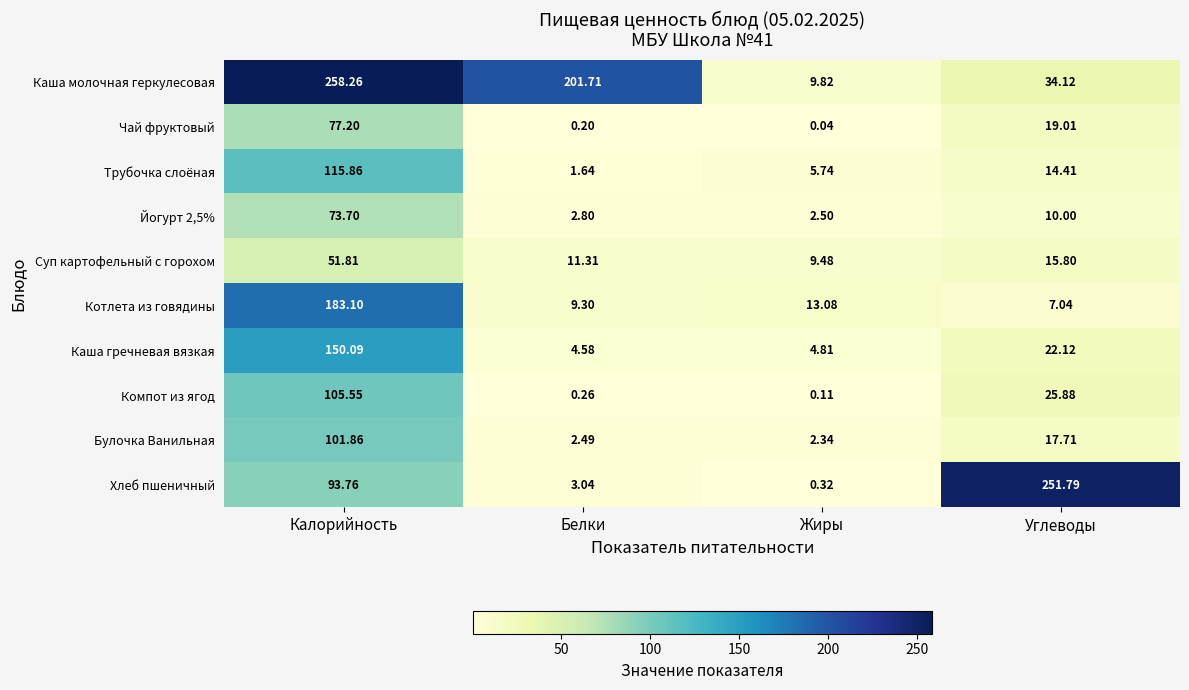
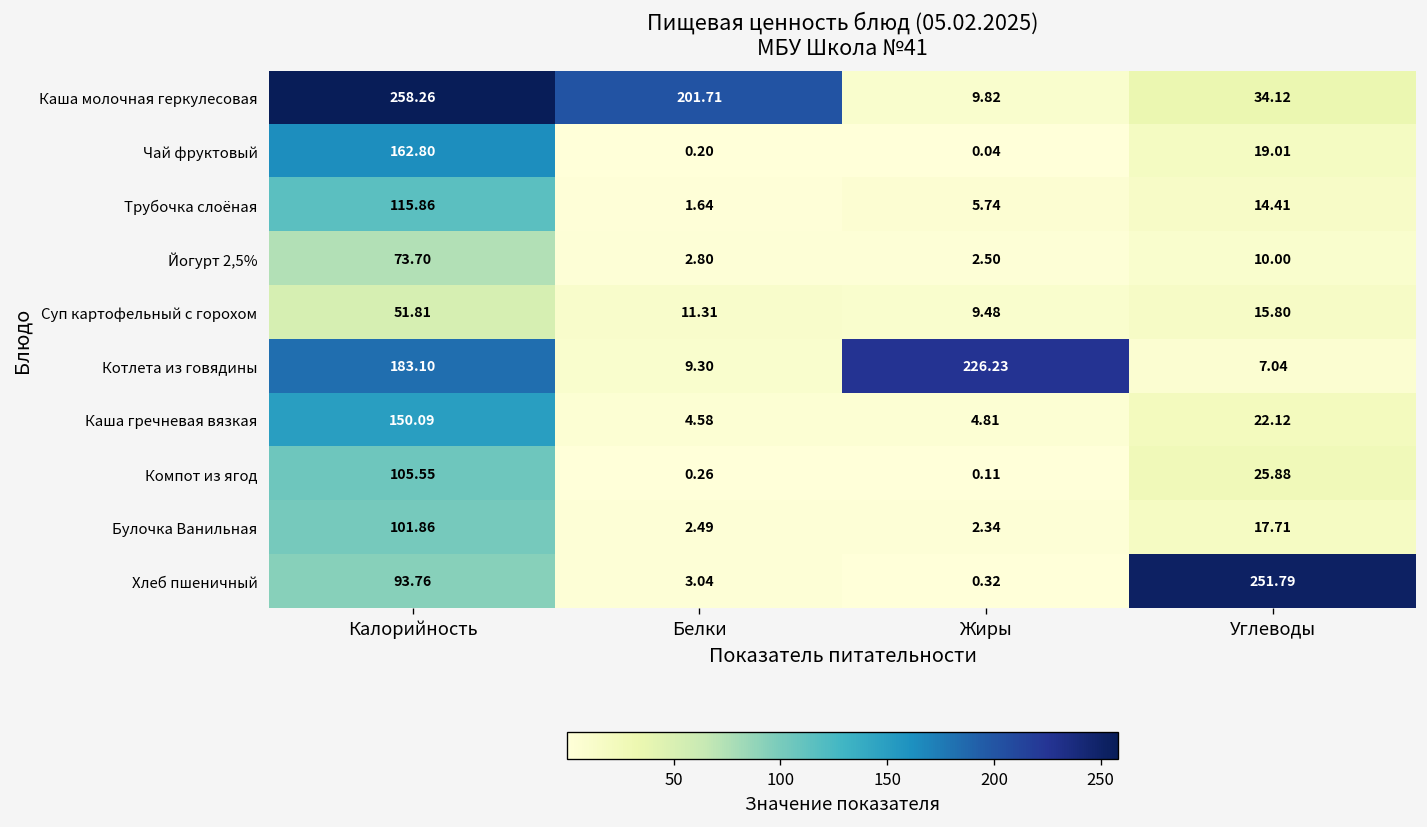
  {
    "Каша молочная геркулесовая": {
      "Калорийность": 258.26,
      "Белки": 201.71,
      "Жиры": 9.82,
      "Углеводы": 34.12
    },
    "Чай фруктовый": {
-     "Калорийность": 77.20,
+     "Калорийность": 162.80,
      "Белки": 0.20,
      "Жиры": 0.04,
      "Углеводы": 19.01
    },
    "Трубочка слоёная": {
      "Калорийность": 115.86,
      "Белки": 1.64,
      "Жиры": 5.74,
      "Углеводы": 14.41
    },
    "Йогурт 2,5%": {
      "Калорийность": 73.70,
      "Белки": 2.80,
      "Жиры": 2.50,
      "Углеводы": 10.00
    },
    "Суп картофельный с горохом": {
      "Калорийность": 51.81,
      "Белки": 11.31,
      "Жиры": 9.48,
      "Углеводы": 15.80
    },
    "Котлета из говядины": {
      "Калорийность": 183.10,
      "Белки": 9.30,
-     "Жиры": 13.08,
+     "Жиры": 226.23,
      "Углеводы": 7.04
    },
    "Каша гречневая вязкая": {
      "Калорийность": 150.09,
      "Белки": 4.58,
      "Жиры": 4.81,
      "Углеводы": 22.12
    },
    "Компот из ягод": {
      "Калорийность": 105.55,
      "Белки": 0.26,
      "Жиры": 0.11,
      "Углеводы": 25.88
    },
    "Булочка Ванильная": {
      "Калорийность": 101.86,
      "Белки": 2.49,
      "Жиры": 2.34,
      "Углеводы": 17.71
    },
    "Хлеб пшеничный": {
      "Калорийность": 93.76,
      "Белки": 3.04,
      "Жиры": 0.32,
      "Углеводы": 251.79
    }
  }
